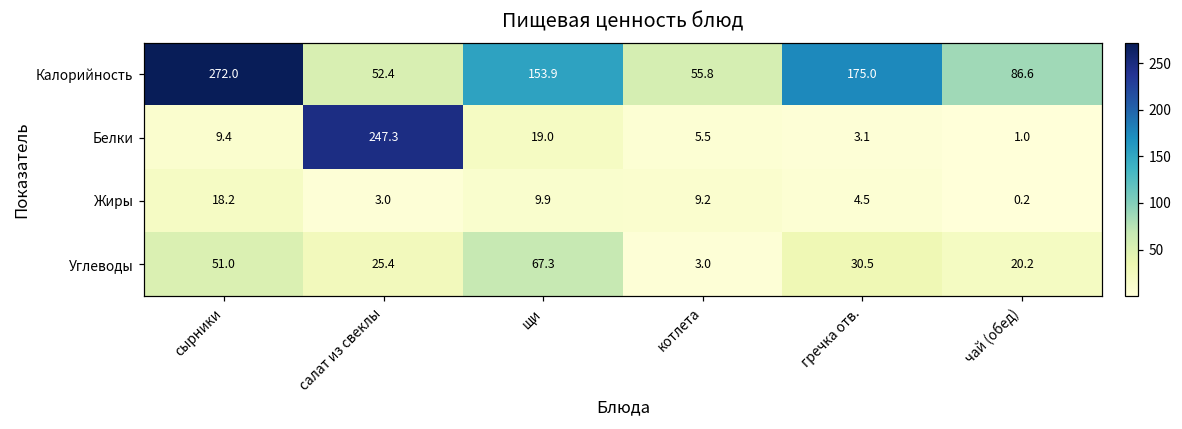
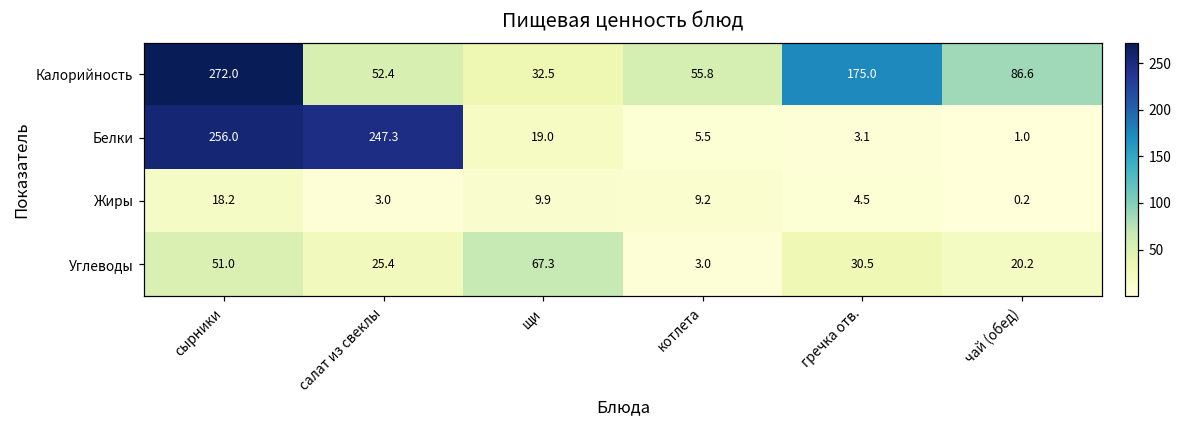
  {
    "Калорийность": {
      "сырники": 272.0,
      "салат из свеклы": 52.4,
-     "щи": 153.9,
+     "щи": 32.5,
      "котлета": 55.8,
      "гречка отв.": 175.0,
      "чай (обед)": 86.6
    },
    "Белки": {
-     "сырники": 9.4,
+     "сырники": 256.0,
      "салат из свеклы": 247.3,
      "щи": 19.0,
      "котлета": 5.5,
      "гречка отв.": 3.1,
      "чай (обед)": 1.0
    },
    "Жиры": {
      "сырники": 18.2,
      "салат из свеклы": 3.0,
      "щи": 9.9,
      "котлета": 9.2,
      "гречка отв.": 4.5,
      "чай (обед)": 0.2
    },
    "Углеводы": {
      "сырники": 51.0,
      "салат из свеклы": 25.4,
      "щи": 67.3,
      "котлета": 3.0,
      "гречка отв.": 30.5,
      "чай (обед)": 20.2
    }
  }
